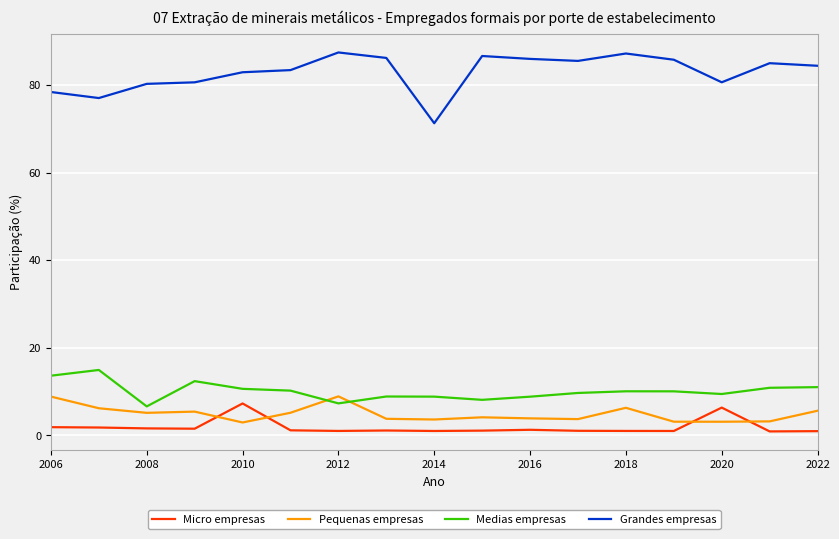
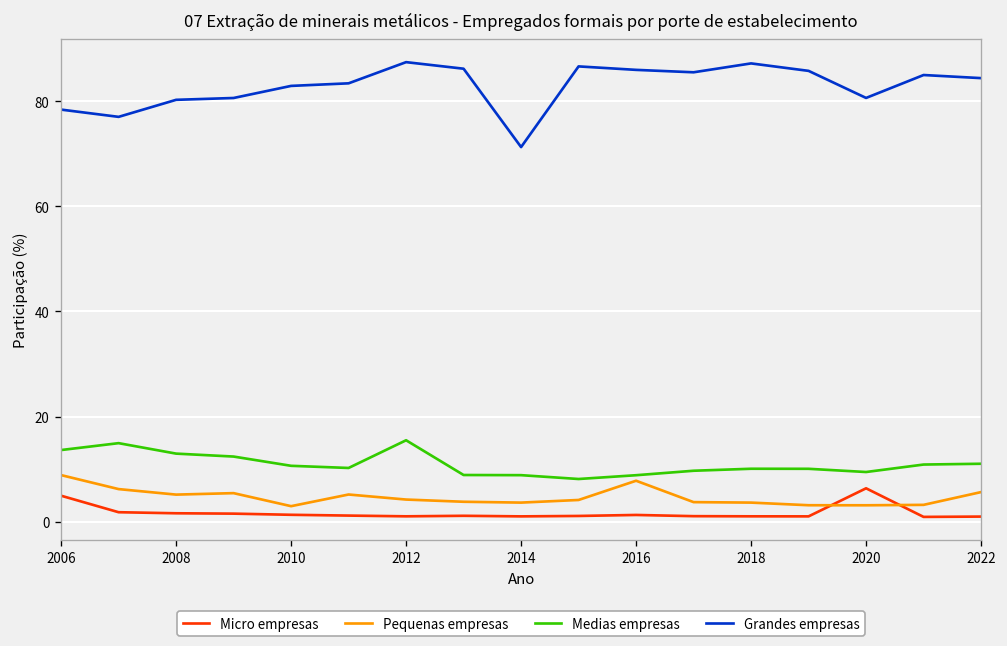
  {
    "Micro empresas": {
-     "2006": 2,
+     "2006": 5,
      "2008": 2,
-     "2010": 7,
+     "2010": 1,
      "2012": 1,
      "2014": 1,
      "2016": 1,
      "2018": 1,
      "2020": 6,
      "2022": 1
    },
    "Pequenas empresas": {
      "2006": 9,
      "2008": 5,
      "2010": 3,
-     "2012": 9,
+     "2012": 4,
      "2014": 4,
-     "2016": 4,
-     "2018": 6,
+     "2016": 8,
+     "2018": 4,
      "2020": 3,
      "2022": 6
    },
    "Medias empresas": {
      "2006": 14,
-     "2008": 7,
+     "2008": 13,
      "2010": 11,
-     "2012": 7,
+     "2012": 16,
      "2014": 9,
      "2016": 9,
      "2018": 10,
      "2020": 9,
      "2022": 11
    },
    "Grandes empresas": {
      "2006": 78,
      "2008": 80,
      "2010": 83,
      "2012": 87,
      "2014": 71,
      "2016": 86,
      "2018": 87,
      "2020": 81,
      "2022": 84
    }
  }
